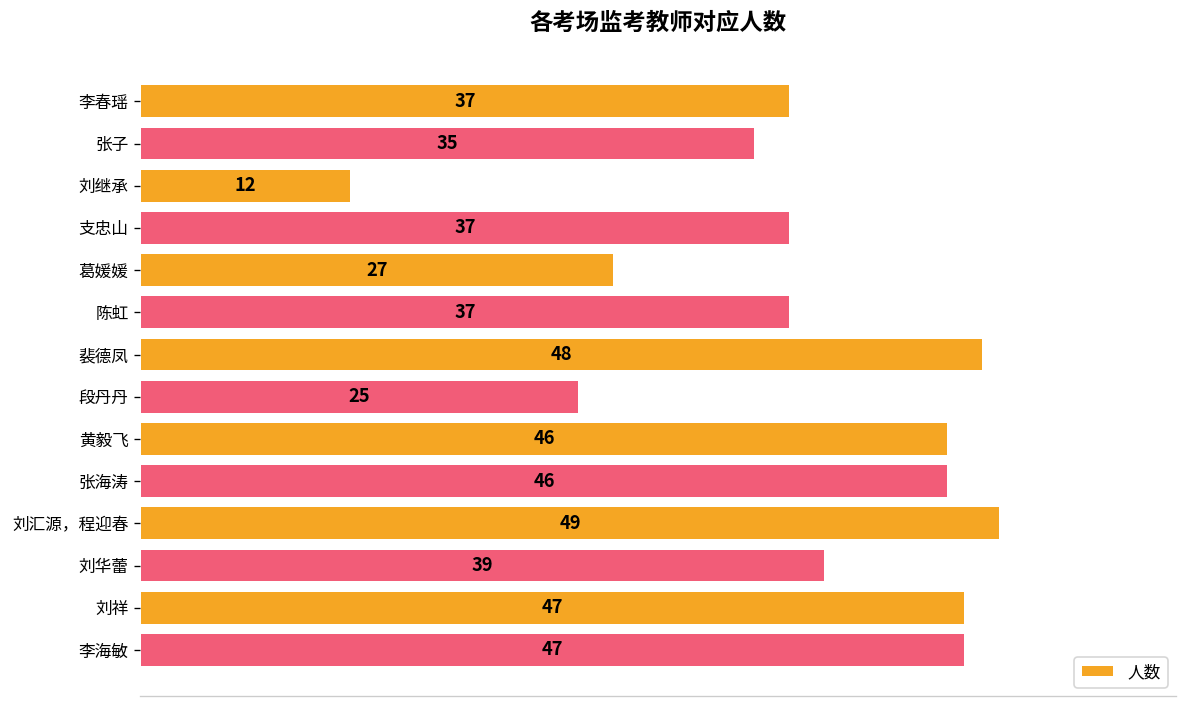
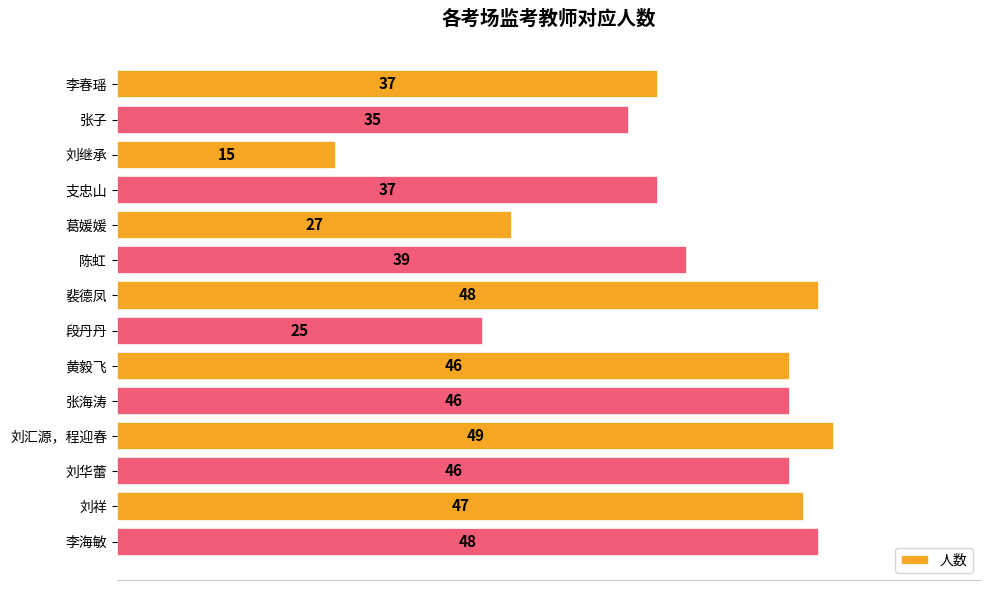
  {
    "李春瑶": 37,
    "张子": 35,
-   "刘继承": 12,
+   "刘继承": 15,
    "支忠山": 37,
    "葛媛媛": 27,
-   "陈虹": 37,
+   "陈虹": 39,
    "裴德凤": 48,
    "段丹丹": 25,
    "黄毅飞": 46,
    "张海涛": 46,
    "刘汇源，程迎春": 49,
-   "刘华蕾": 39,
+   "刘华蕾": 46,
    "刘祥": 47,
-   "李海敏": 47
+   "李海敏": 48
  }
